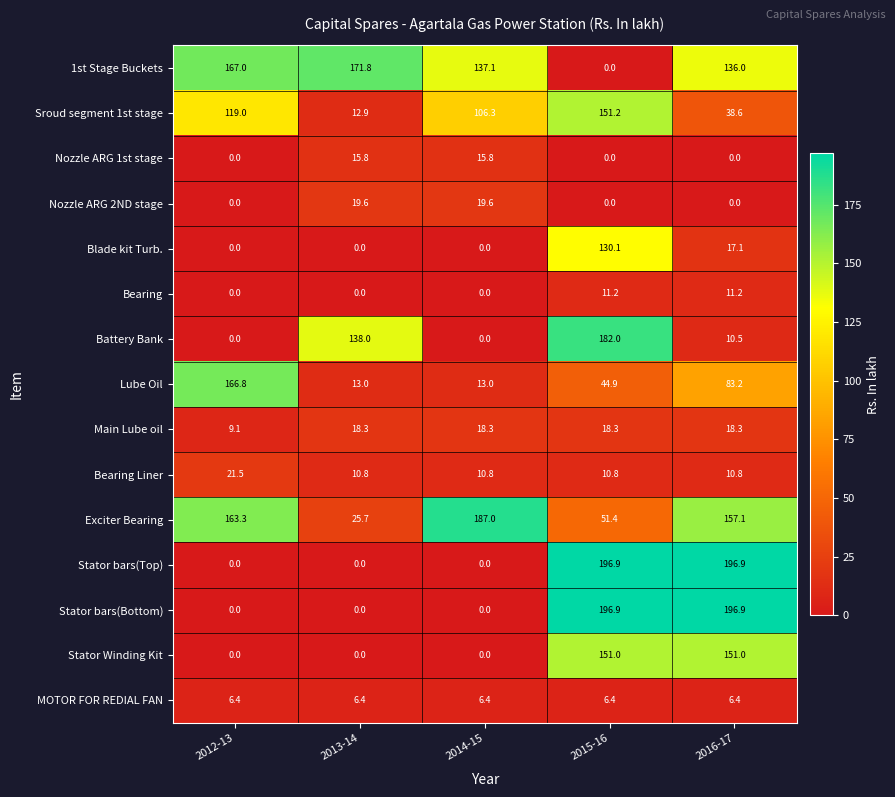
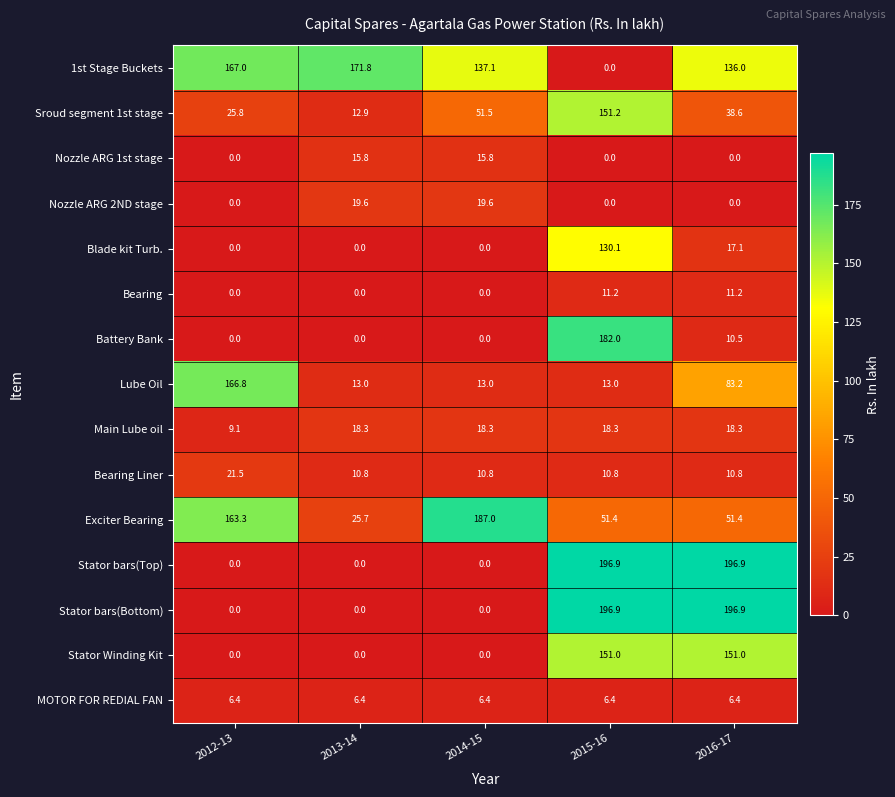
  {
    "1st Stage Buckets": {
      "2012-13": 167.0,
      "2013-14": 171.8,
      "2014-15": 137.1,
      "2015-16": 0.0,
      "2016-17": 136.0
    },
    "Sroud segment 1st stage": {
-     "2012-13": 119.0,
+     "2012-13": 25.8,
      "2013-14": 12.9,
-     "2014-15": 106.3,
+     "2014-15": 51.5,
      "2015-16": 151.2,
      "2016-17": 38.6
    },
    "Nozzle ARG 1st stage": {
      "2012-13": 0.0,
      "2013-14": 15.8,
      "2014-15": 15.8,
      "2015-16": 0.0,
      "2016-17": 0.0
    },
    "Nozzle ARG 2ND stage": {
      "2012-13": 0.0,
      "2013-14": 19.6,
      "2014-15": 19.6,
      "2015-16": 0.0,
      "2016-17": 0.0
    },
    "Blade kit Turb.": {
      "2012-13": 0.0,
      "2013-14": 0.0,
      "2014-15": 0.0,
      "2015-16": 130.1,
      "2016-17": 17.1
    },
    "Bearing": {
      "2012-13": 0.0,
      "2013-14": 0.0,
      "2014-15": 0.0,
      "2015-16": 11.2,
      "2016-17": 11.2
    },
    "Battery Bank": {
      "2012-13": 0.0,
-     "2013-14": 138.0,
+     "2013-14": 0.0,
      "2014-15": 0.0,
      "2015-16": 182.0,
      "2016-17": 10.5
    },
    "Lube Oil": {
      "2012-13": 166.8,
      "2013-14": 13.0,
      "2014-15": 13.0,
-     "2015-16": 44.9,
+     "2015-16": 13.0,
      "2016-17": 83.2
    },
    "Main Lube oil": {
      "2012-13": 9.1,
      "2013-14": 18.3,
      "2014-15": 18.3,
      "2015-16": 18.3,
      "2016-17": 18.3
    },
    "Bearing Liner": {
      "2012-13": 21.5,
      "2013-14": 10.8,
      "2014-15": 10.8,
      "2015-16": 10.8,
      "2016-17": 10.8
    },
    "Exciter Bearing": {
      "2012-13": 163.3,
      "2013-14": 25.7,
      "2014-15": 187.0,
      "2015-16": 51.4,
-     "2016-17": 157.1
+     "2016-17": 51.4
    },
    "Stator bars(Top)": {
      "2012-13": 0.0,
      "2013-14": 0.0,
      "2014-15": 0.0,
      "2015-16": 196.9,
      "2016-17": 196.9
    },
    "Stator bars(Bottom)": {
      "2012-13": 0.0,
      "2013-14": 0.0,
      "2014-15": 0.0,
      "2015-16": 196.9,
      "2016-17": 196.9
    },
    "Stator Winding Kit": {
      "2012-13": 0.0,
      "2013-14": 0.0,
      "2014-15": 0.0,
      "2015-16": 151.0,
      "2016-17": 151.0
    },
    "MOTOR FOR REDIAL FAN": {
      "2012-13": 6.4,
      "2013-14": 6.4,
      "2014-15": 6.4,
      "2015-16": 6.4,
      "2016-17": 6.4
    }
  }
